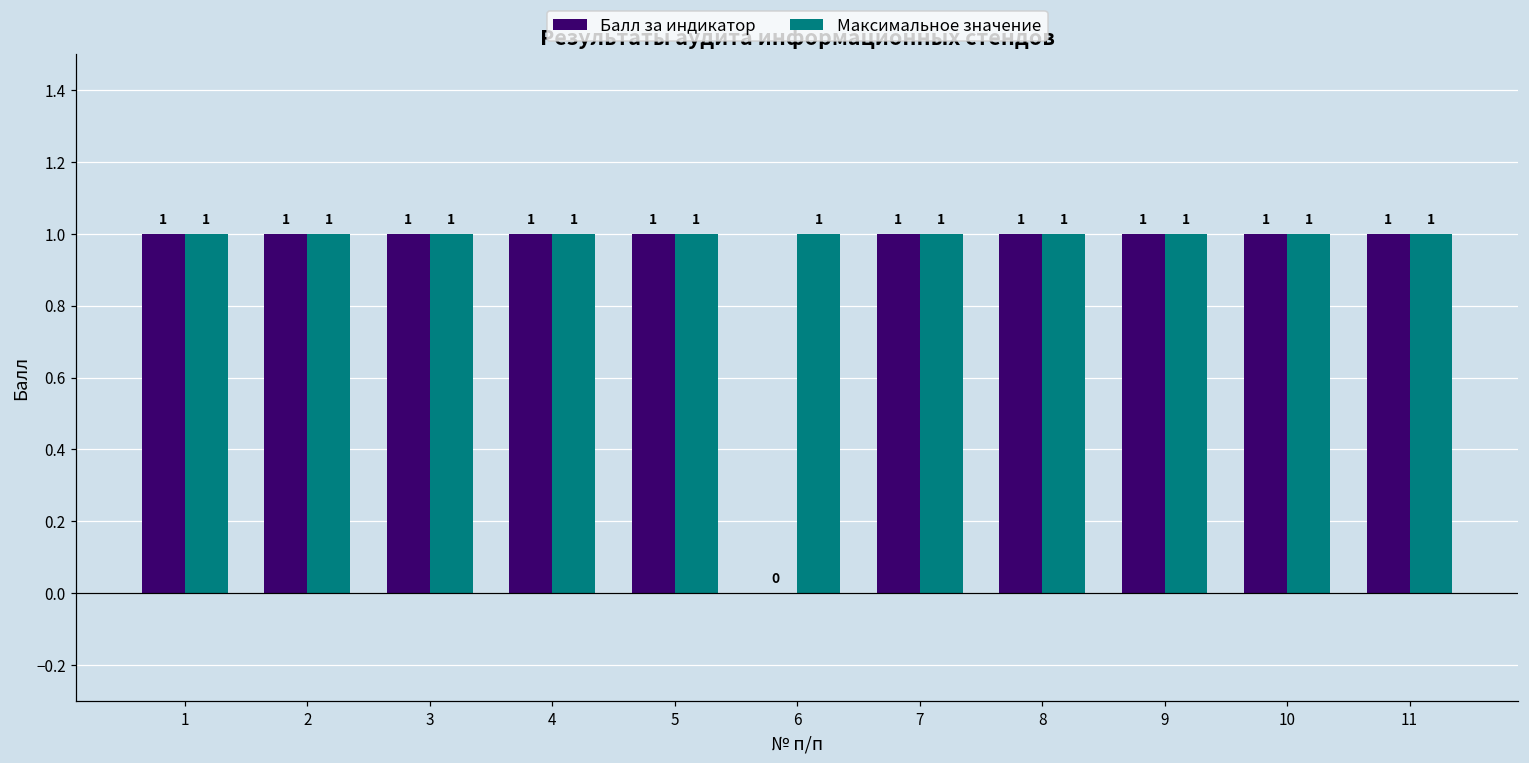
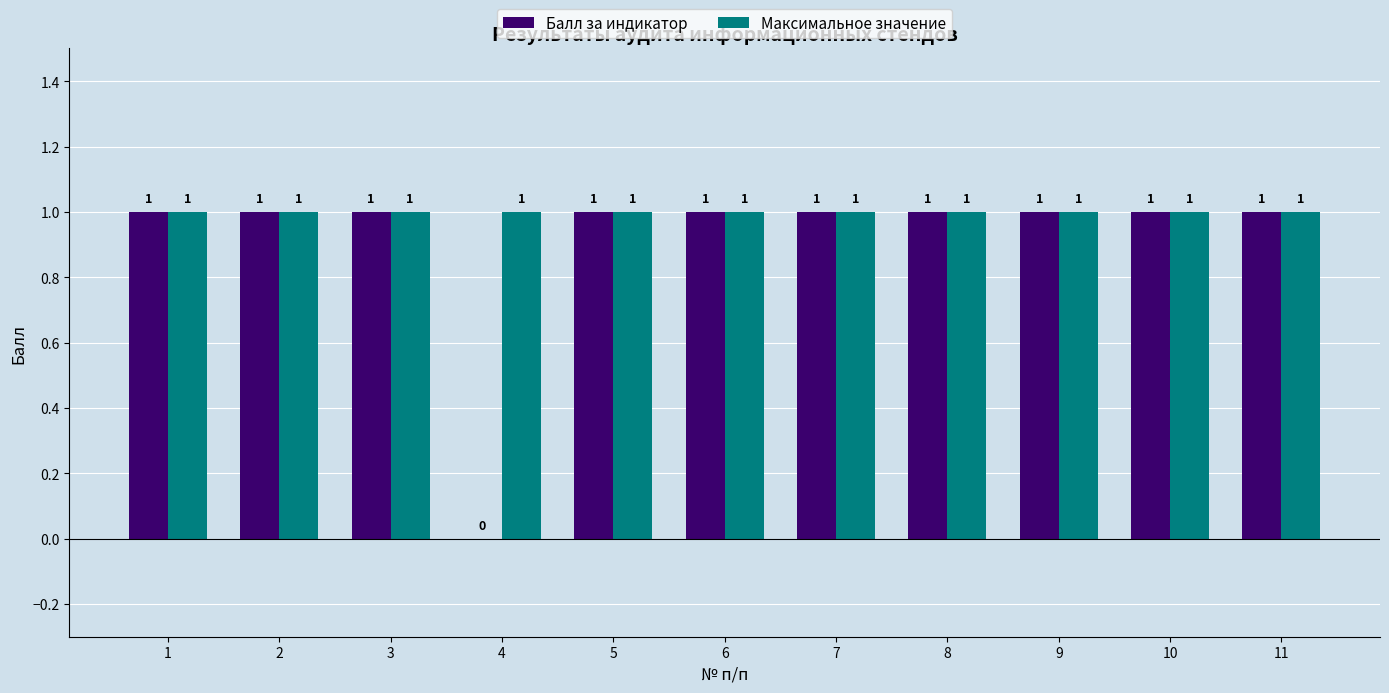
  {
    "Балл за индикатор": {
      "1": 1,
      "2": 1,
      "3": 1,
-     "4": 1,
+     "4": 0,
      "5": 1,
-     "6": 0,
+     "6": 1,
      "7": 1,
      "8": 1,
      "9": 1,
      "10": 1,
      "11": 1
    },
    "Максимальное значение": {
      "1": 1,
      "2": 1,
      "3": 1,
      "4": 1,
      "5": 1,
      "6": 1,
      "7": 1,
      "8": 1,
      "9": 1,
      "10": 1,
      "11": 1
    }
  }
